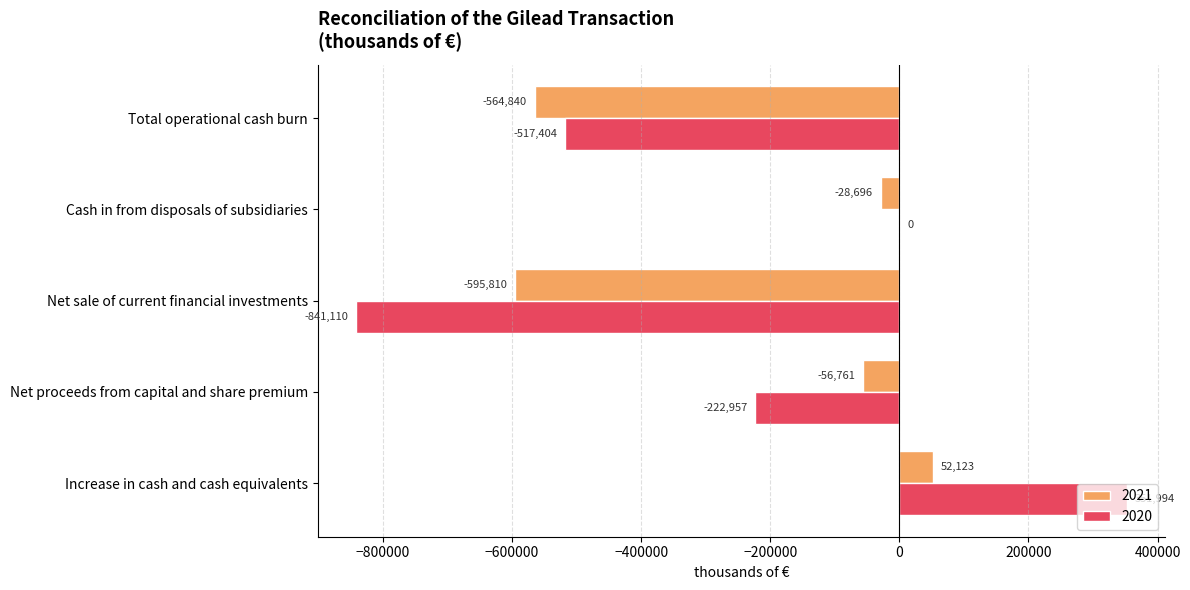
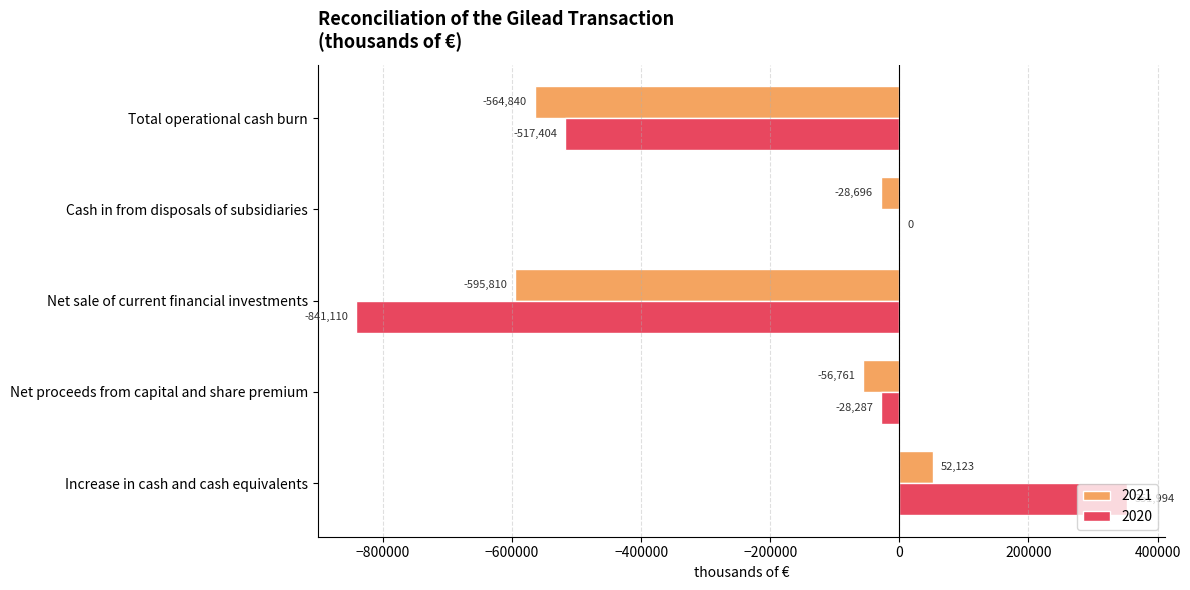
  {
    "2021": {
      "Total operational cash burn": "-564,840",
      "Cash in from disposals of subsidiaries": "-28,696",
      "Net sale of current financial investments": "-595,810",
      "Net proceeds from capital and share premium": "-56,761",
      "Increase in cash and cash equivalents": "52,123"
    },
    "2020": {
      "Total operational cash burn": "-517,404",
      "Cash in from disposals of subsidiaries": "0",
      "Net sale of current financial investments": "-841,110",
-     "Net proceeds from capital and share premium": "-222,957"
+     "Net proceeds from capital and share premium": "-28,287"
    }
  }
